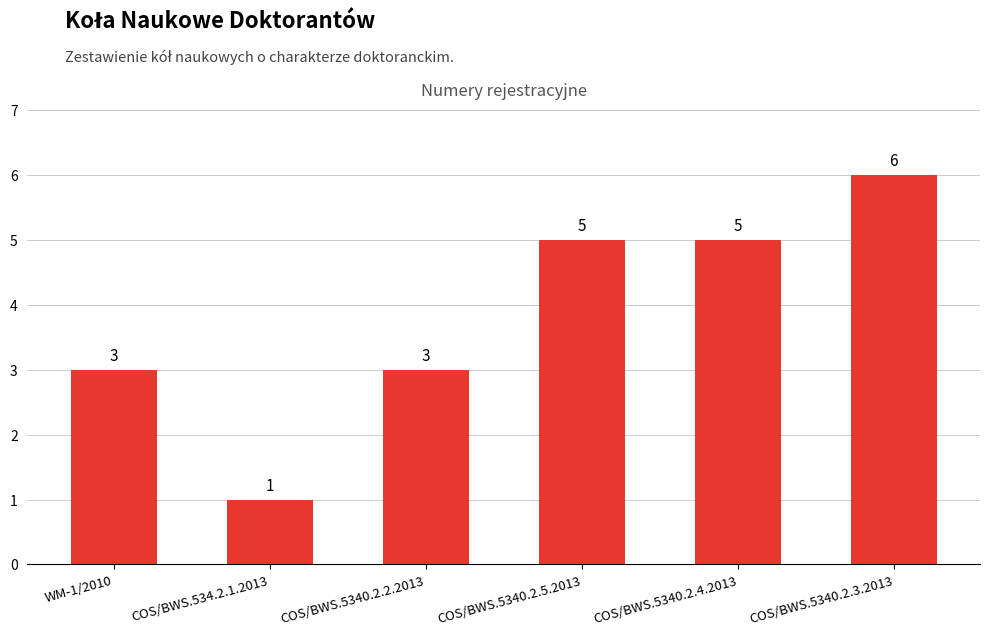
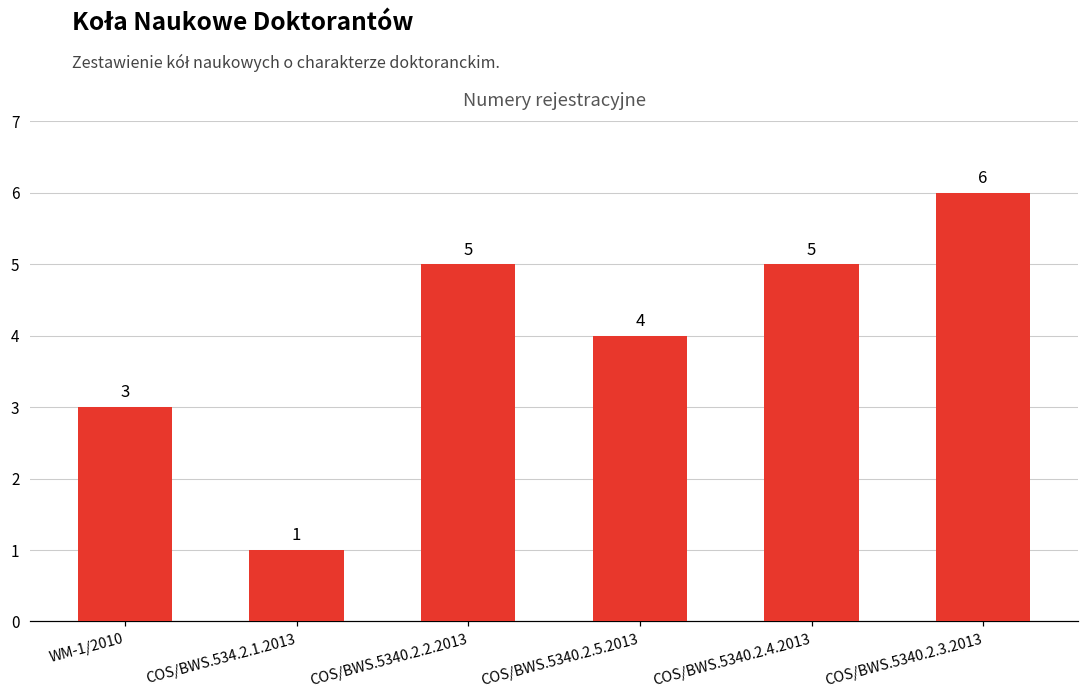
  {
    "WM-1/2010": 3,
    "COS/BWS.534.2.1.2013": 1,
-   "COS/BWS.5340.2.2.2013": 3,
-   "COS/BWS.5340.2.5.2013": 5,
+   "COS/BWS.5340.2.2.2013": 5,
+   "COS/BWS.5340.2.5.2013": 4,
    "COS/BWS.5340.2.4.2013": 5,
    "COS/BWS.5340.2.3.2013": 6
  }
